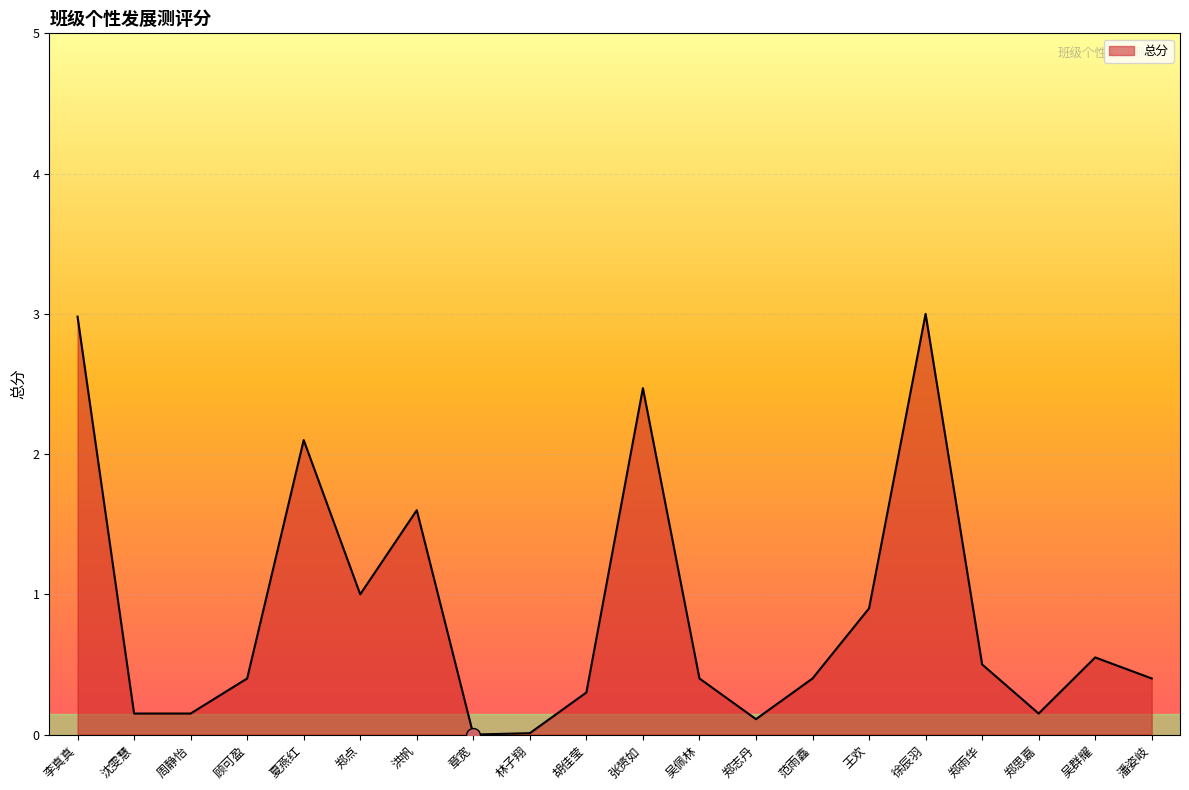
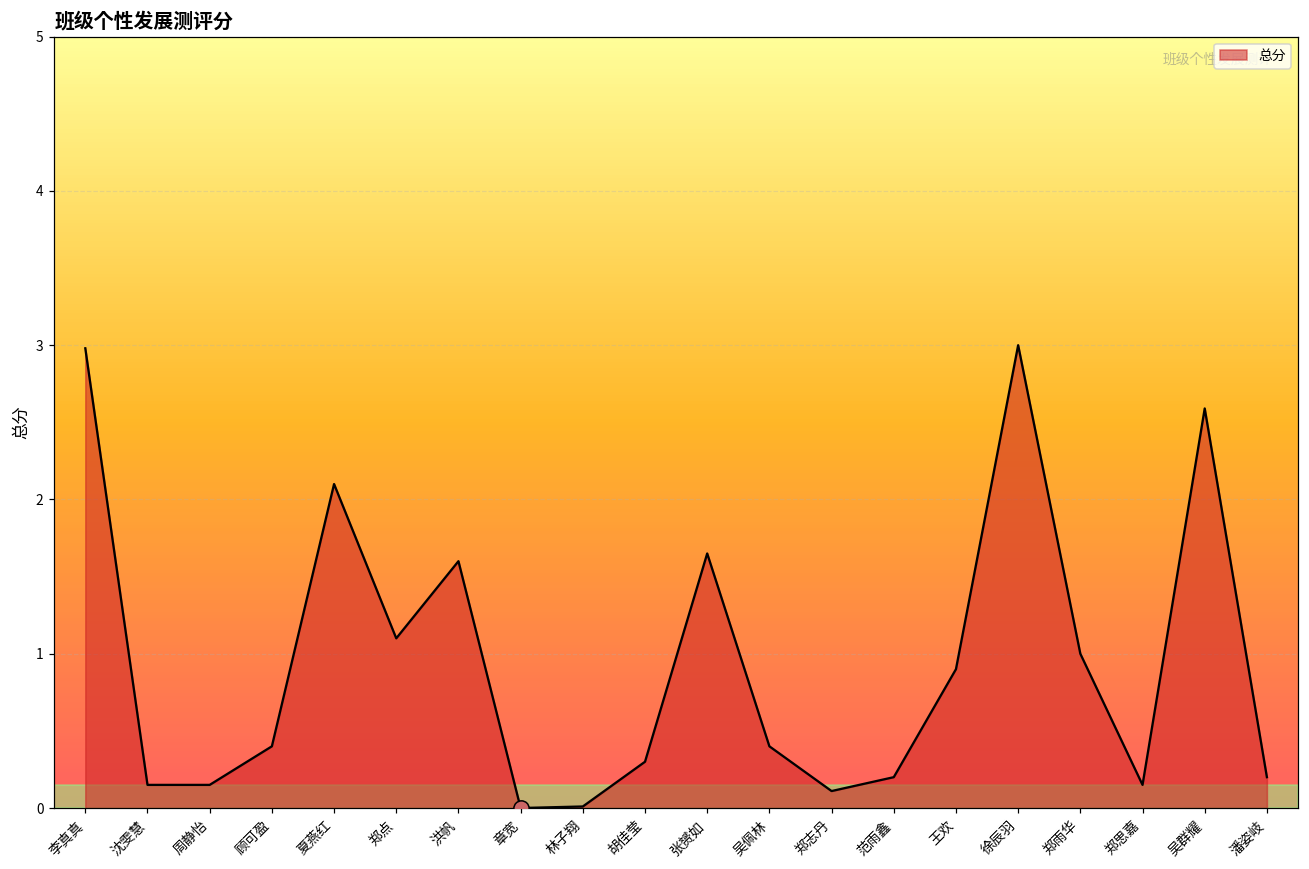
  {
    "总分": {
      "李真真": 2.98,
      "顾可盈": 0.40,
      "夏燕红": 2.10,
-     "郑点": 1.0,
+     "郑点": 1.1,
      "洪帆": 1.60,
      "胡佳莹": 0.30,
-     "张赟如": 2.47,
+     "张赟如": 1.65,
      "吴佩林": 0.40,
-     "范雨鑫": 0.4,
+     "范雨鑫": 0.2,
      "王欢": 0.90,
      "徐辰羽": 3.00,
-     "郑雨华": 0.5,
-     "吴群耀": 0.55,
-     "潘姿岐": 0.4
+     "郑雨华": 1.0,
+     "吴群耀": 2.59,
+     "潘姿岐": 0.2
    }
  }
